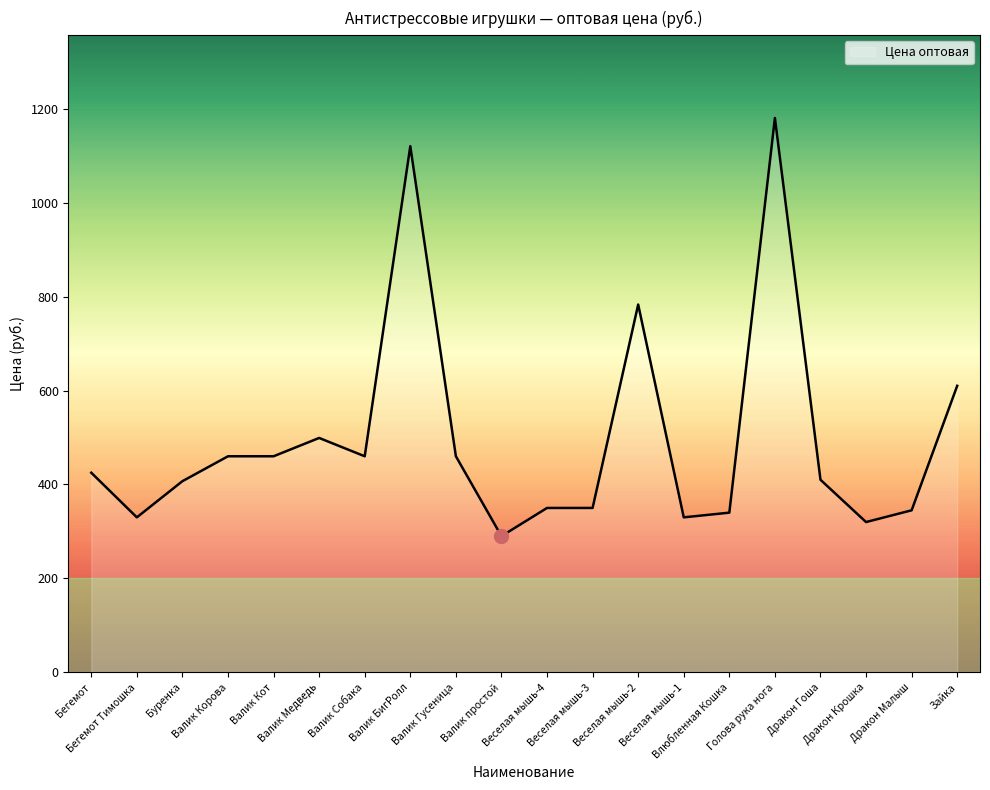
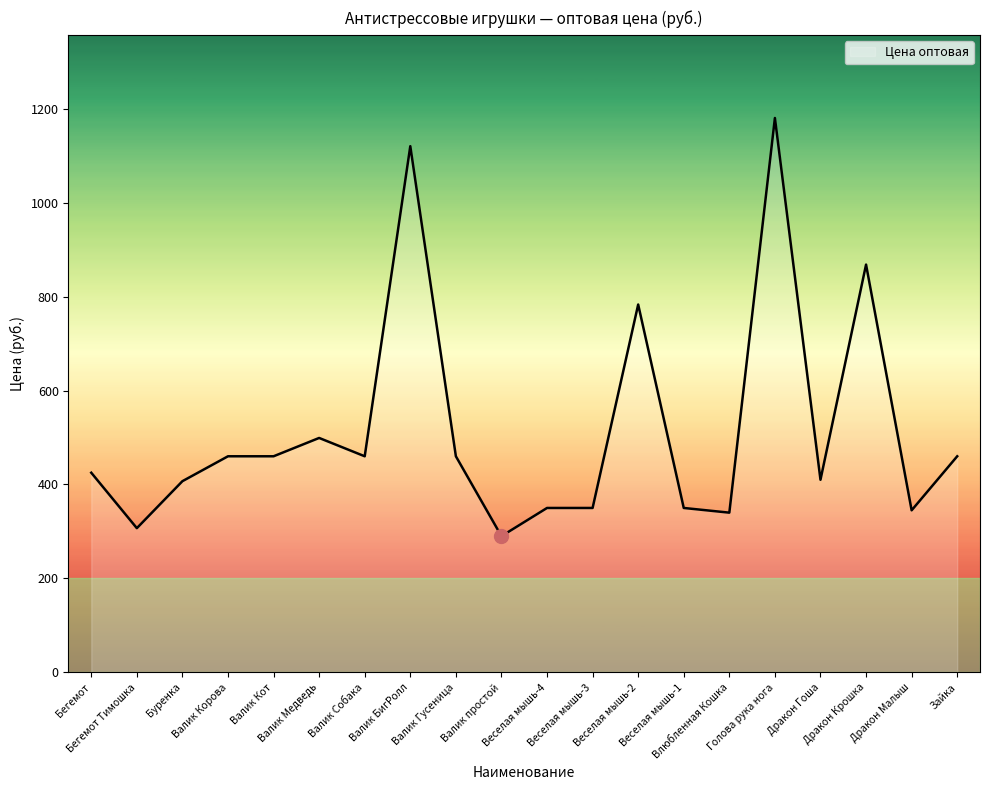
  {
    "Цена оптовая": {
      "Бегемот": 430,
-     "Бегемот Тимошка": 330,
+     "Бегемот Тимошка": 310,
      "Буренка": 410,
      "Валик Корова": 460,
      "Валик Кот": 460,
      "Валик Медведь": 500,
      "Валик Собака": 460,
      "Валик БигРолл": 1120,
      "Валик Гусеница": 460,
      "Веселая мышь-4": 350,
      "Веселая мышь-3": 350,
      "Веселая мышь-2": 780,
-     "Веселая мышь-1": 330,
+     "Веселая мышь-1": 350,
      "Влюбленная Кошка": 340,
      "Голова рука нога": 1180,
      "Дракон Гоша": 410,
-     "Дракон Крошка": 320,
+     "Дракон Крошка": 870,
      "Дракон Малыш": 350,
-     "Зайка": 610
+     "Зайка": 460
    }
  }
